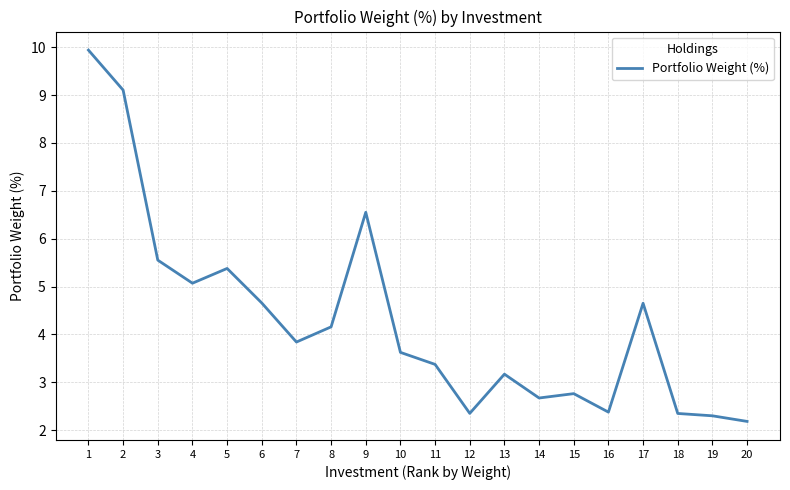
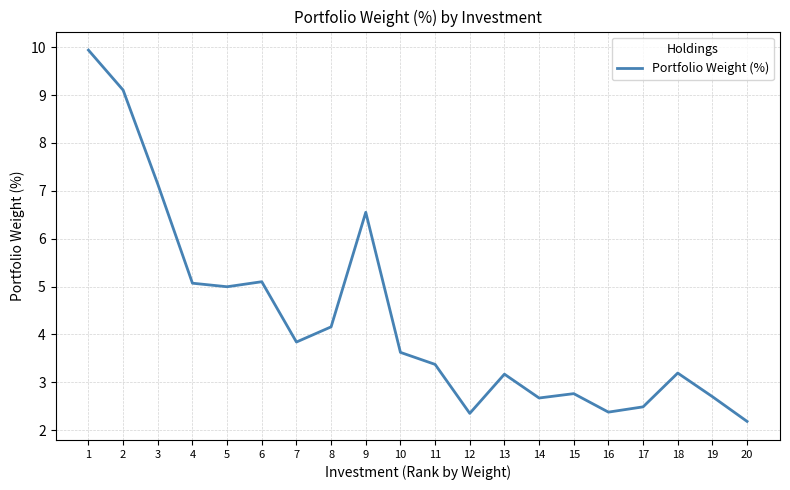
  {
    "1": 9.9,
    "2": 9.1,
-   "3": 5.6,
+   "3": 7.1,
    "4": 5.1,
-   "5": 5.4,
-   "6": 4.7,
+   "5": 5.0,
+   "6": 5.1,
    "7": 3.8,
    "8": 4.2,
    "9": 6.6,
    "10": 3.6,
    "11": 3.4,
    "12": 2.4,
    "13": 3.2,
    "14": 2.7,
    "15": 2.8,
    "16": 2.4,
-   "17": 4.7,
-   "18": 2.3,
-   "19": 2.3,
+   "17": 2.5,
+   "18": 3.2,
+   "19": 2.7,
    "20": 2.2
  }
